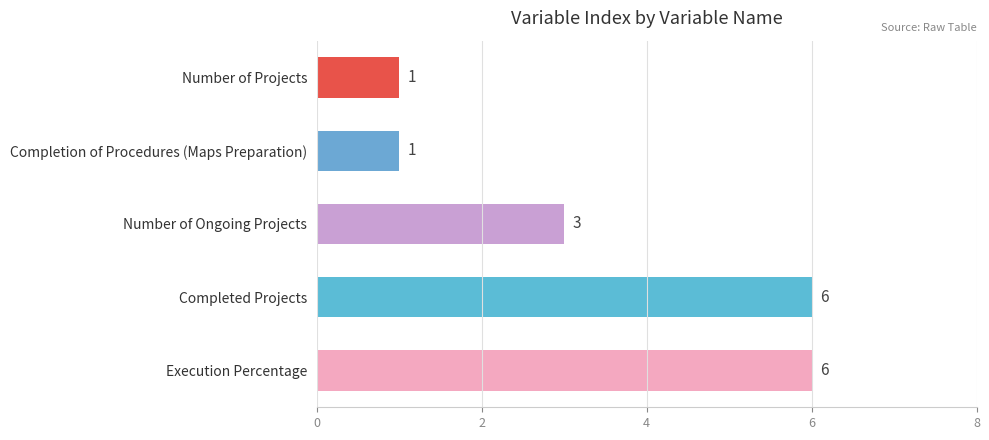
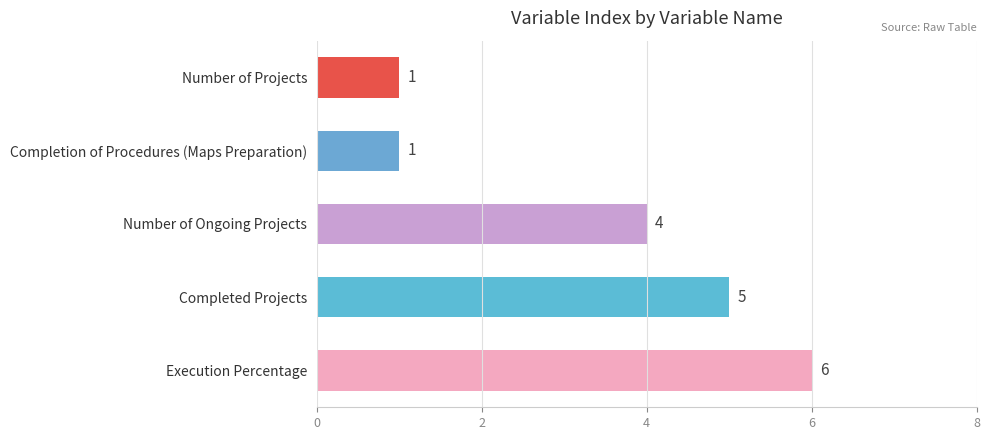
  {
    "Number of Projects": 1,
    "Completion of Procedures (Maps Preparation)": 1,
-   "Number of Ongoing Projects": 3,
-   "Completed Projects": 6,
+   "Number of Ongoing Projects": 4,
+   "Completed Projects": 5,
    "Execution Percentage": 6
  }
